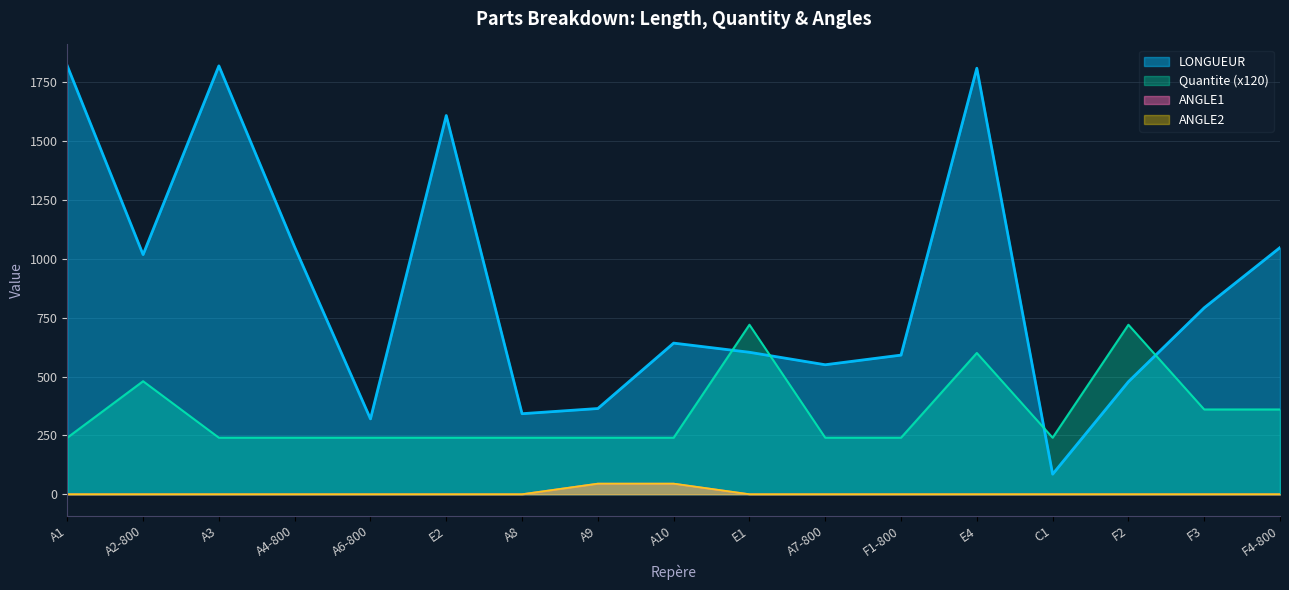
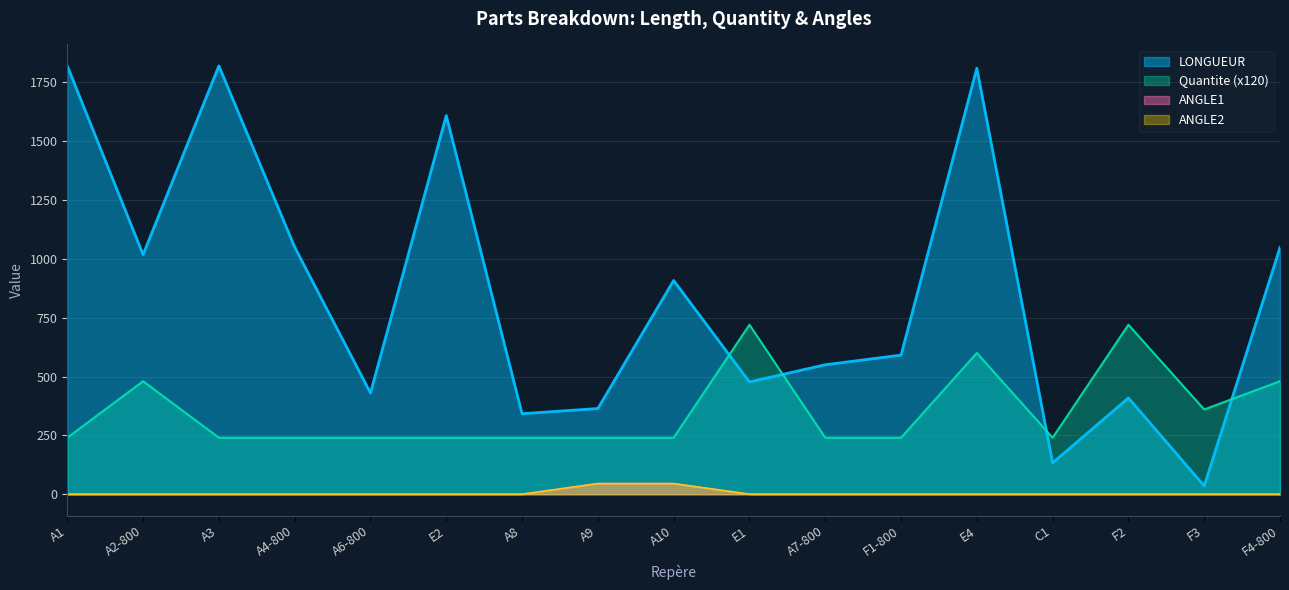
  {
    "LONGUEUR": {
      "A1": 1820,
      "A2-800": 1020,
      "A3": 1820,
      "A4-800": 1050,
-     "A6-800": 320,
+     "A6-800": 430,
      "E2": 1610,
      "A8": 340,
      "A9": 360,
-     "A10": 640,
-     "E1": 600,
+     "A10": 910,
+     "E1": 480,
      "A7-800": 550,
      "F1-800": 590,
      "E4": 1810,
-     "C1": 90,
-     "F2": 480,
-     "F3": 790,
+     "C1": 130,
+     "F2": 410,
+     "F3": 40,
      "F4-800": 1050
    },
    "Quantite (x120)": {
      "A1": 240,
      "A2-800": 480,
      "A3": 240,
      "A4-800": 240,
      "A6-800": 240,
      "E2": 240,
      "A8": 240,
      "A9": 240,
      "A10": 240,
      "E1": 720,
      "A7-800": 240,
      "F1-800": 240,
      "E4": 600,
      "C1": 240,
      "F2": 720,
      "F3": 360,
-     "F4-800": 360
+     "F4-800": 480
    },
    "ANGLE2": {
      "A1": 0,
      "A2-800": 0,
      "A3": 0,
      "A4-800": 0,
      "A6-800": 0,
      "E2": 0,
      "A8": 0,
      "A9": 50,
      "A10": 50,
      "E1": 0,
      "A7-800": 0,
      "F1-800": 0,
      "E4": 0,
      "C1": 0,
      "F2": 0,
      "F3": 0,
      "F4-800": 0
    }
  }
